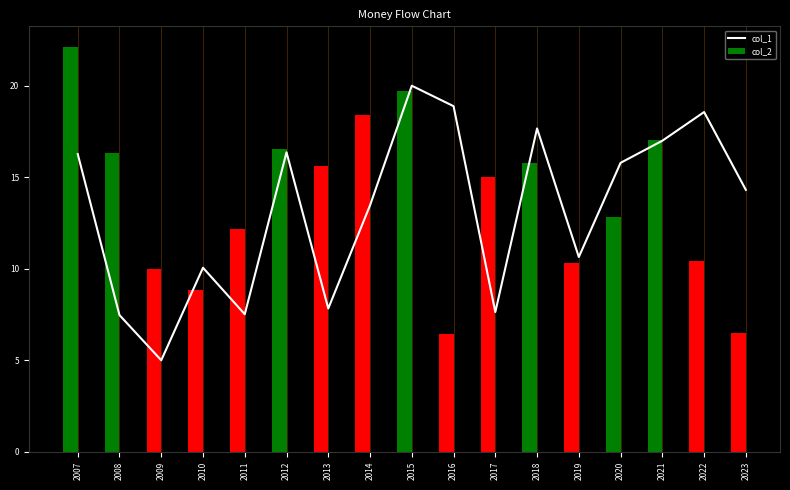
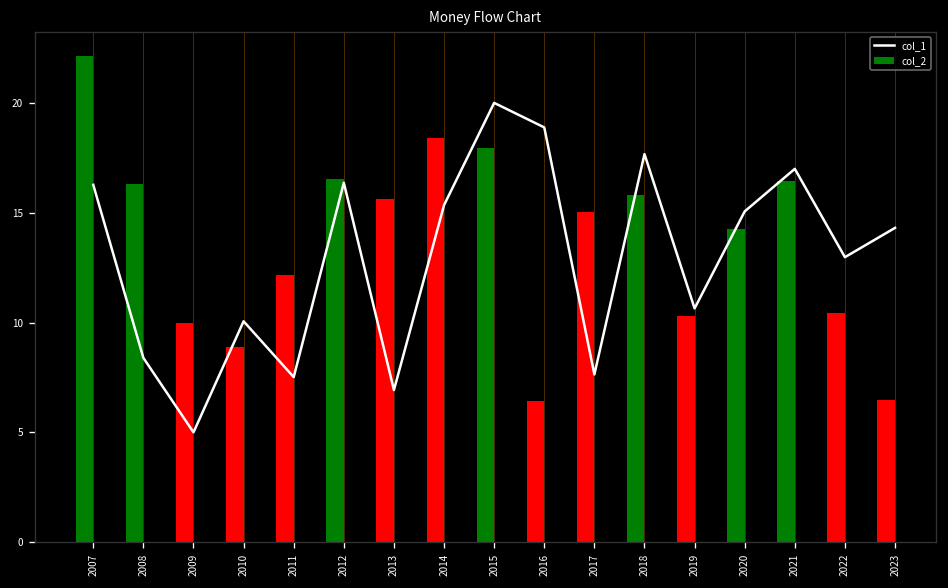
  {
    "col_2": {
      "2007": 22.1,
      "2008": 16.3,
      "2009": 10.0,
      "2010": 8.9,
      "2011": 12.1,
      "2012": 16.5,
      "2013": 15.6,
      "2014": 18.4,
-     "2015": 19.7,
+     "2015": 17.9,
      "2016": 6.4,
      "2017": 15.0,
      "2018": 15.8,
      "2019": 10.3,
-     "2020": 12.8,
-     "2021": 17.0,
+     "2020": 14.3,
+     "2021": 16.4,
      "2022": 10.4,
      "2023": 6.5
    },
    "col_1": {
      "2007": 16.3,
-     "2008": 7.5,
+     "2008": 8.4,
      "2009": 5.0,
      "2010": 10.1,
      "2011": 7.5,
      "2012": 16.4,
-     "2013": 7.8,
-     "2014": 13.5,
+     "2013": 6.9,
+     "2014": 15.3,
      "2015": 20.0,
      "2016": 18.9,
      "2017": 7.6,
      "2018": 17.7,
      "2019": 10.6,
-     "2020": 15.8,
+     "2020": 15.1,
      "2021": 17.0,
-     "2022": 18.6,
+     "2022": 13.0,
      "2023": 14.3
    }
  }
